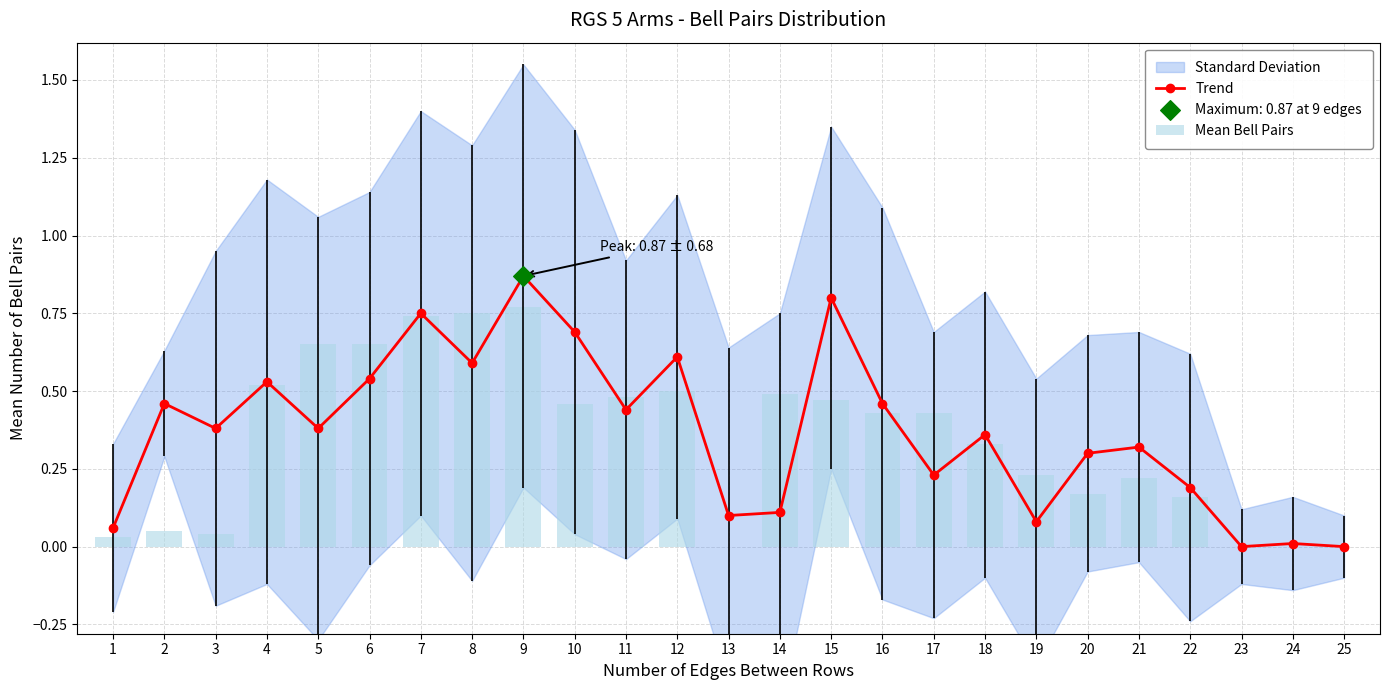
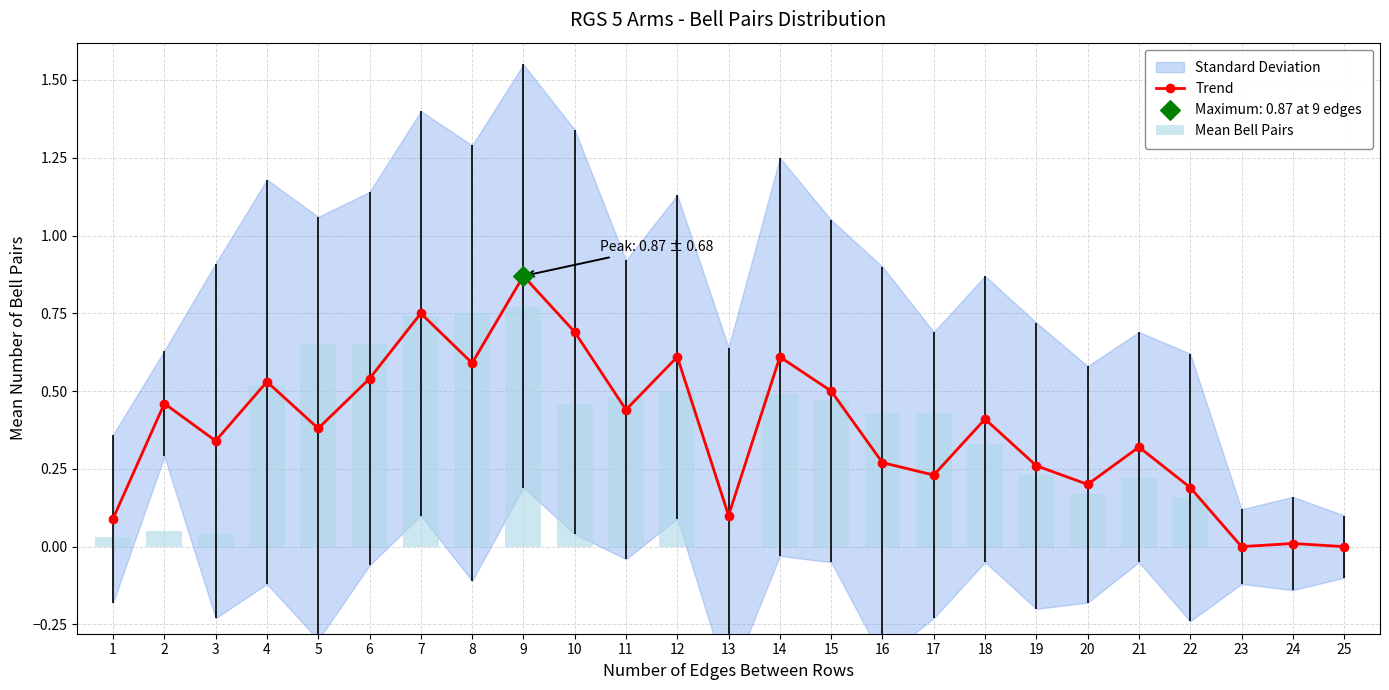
  {
    "Trend": {
-     "1": 0.06,
+     "1": 0.09,
      "2": 0.46,
-     "3": 0.38,
+     "3": 0.34,
      "4": 0.53,
      "5": 0.38,
      "6": 0.54,
      "7": 0.75,
      "8": 0.59,
      "10": 0.69,
      "11": 0.44,
      "12": 0.61,
      "13": 0.10,
-     "14": 0.11,
-     "15": 0.8,
-     "16": 0.46,
+     "14": 0.61,
+     "15": 0.5,
+     "16": 0.27,
      "17": 0.23,
-     "18": 0.36,
-     "19": 0.08,
-     "20": 0.3,
+     "18": 0.41,
+     "19": 0.26,
+     "20": 0.2,
      "21": 0.32,
      "22": 0.19,
      "23": 0.00,
      "24": 0.01,
      "25": 0.00
    }
  }
